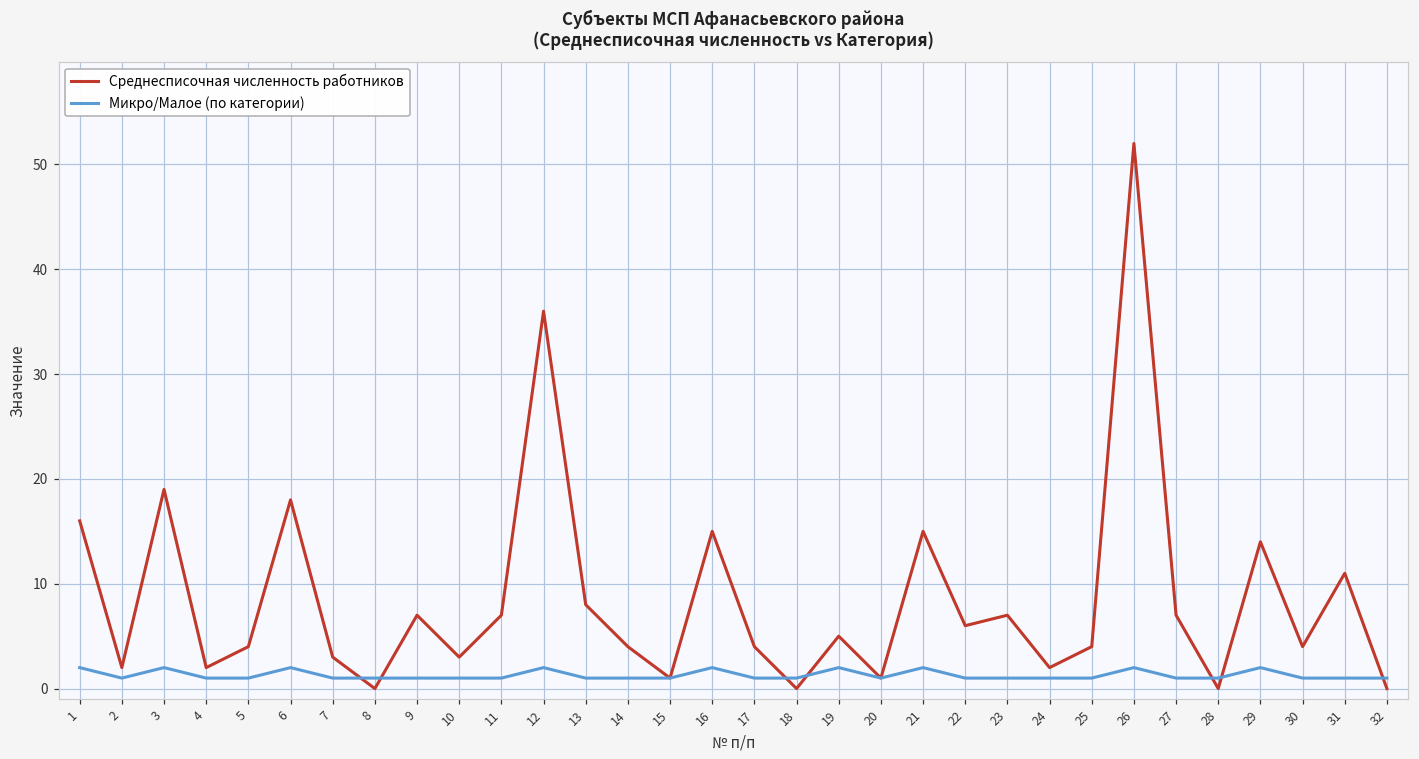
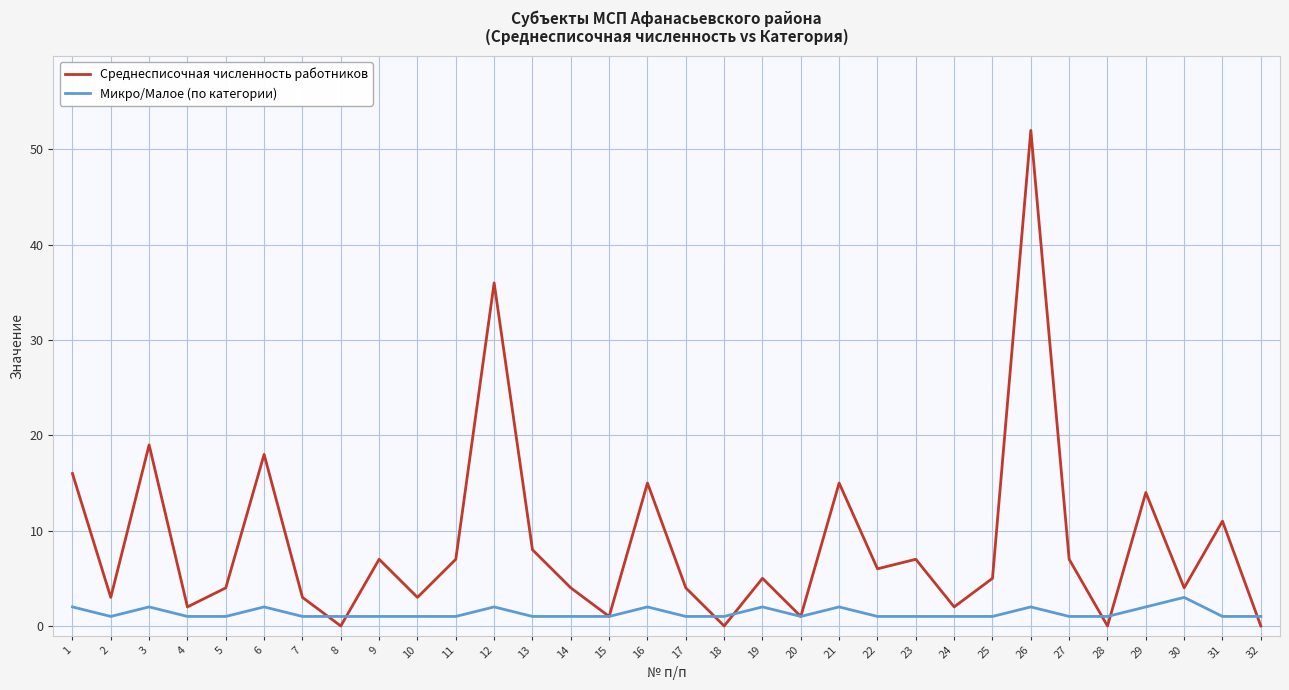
  {
    "Среднесписочная численность работников": {
      "1": 16,
-     "2": 2,
+     "2": 3,
      "3": 19,
      "4": 2,
      "5": 4,
      "6": 18,
      "7": 3,
      "8": 0,
      "9": 7,
      "10": 3,
      "11": 7,
      "12": 36,
      "13": 8,
      "14": 4,
      "16": 15,
      "17": 4,
      "18": 0,
      "19": 5,
      "21": 15,
      "22": 6,
      "23": 7,
      "24": 2,
-     "25": 4,
+     "25": 5,
      "26": 52,
      "27": 7,
      "28": 0,
      "29": 14,
      "30": 4,
      "31": 11,
      "32": 0
    },
    "Микро/Малое (по категории)": {
      "1": 2,
      "2": 1,
      "3": 2,
      "4": 1,
      "5": 1,
      "6": 2,
      "7": 1,
      "8": 1,
      "9": 1,
      "10": 1,
      "11": 1,
      "12": 2,
      "13": 1,
      "14": 1,
      "16": 2,
      "17": 1,
      "18": 1,
      "19": 2,
      "21": 2,
      "22": 1,
      "23": 1,
      "24": 1,
      "25": 1,
      "26": 2,
      "27": 1,
      "28": 1,
      "29": 2,
-     "30": 1,
+     "30": 3,
      "31": 1,
      "32": 1
    }
  }
